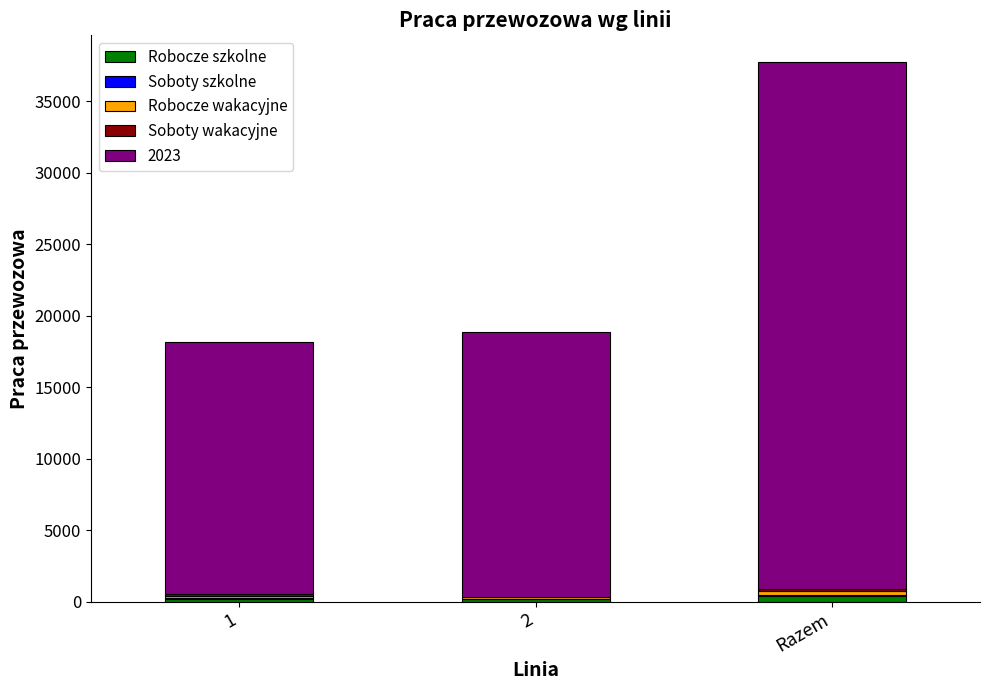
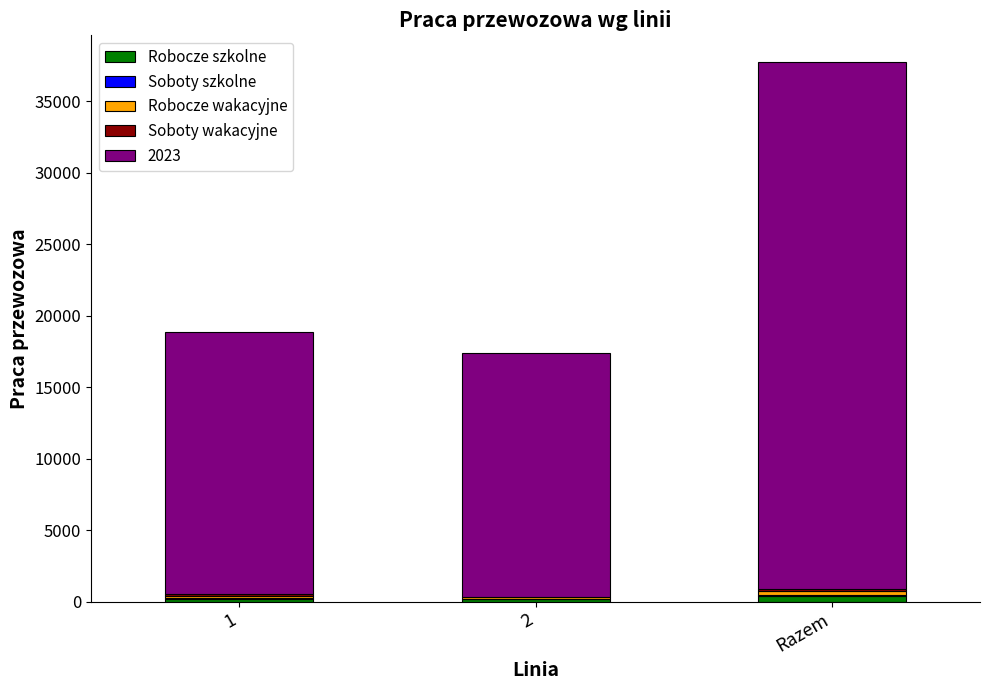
  {
    "Robocze szkolne": {
      "2": 200,
      "Razem": 400
    },
    "Soboty szkolne": {
      "2": 0
    },
    "Robocze wakacyjne": {
      "Razem": 300
    },
    "Soboty wakacyjne": {
      "2": 0
    },
    "2023": {
-     "1": 17600,
-     "2": 18500,
+     "1": 18300,
+     "2": 17000,
      "Razem": 36900
    }
  }
